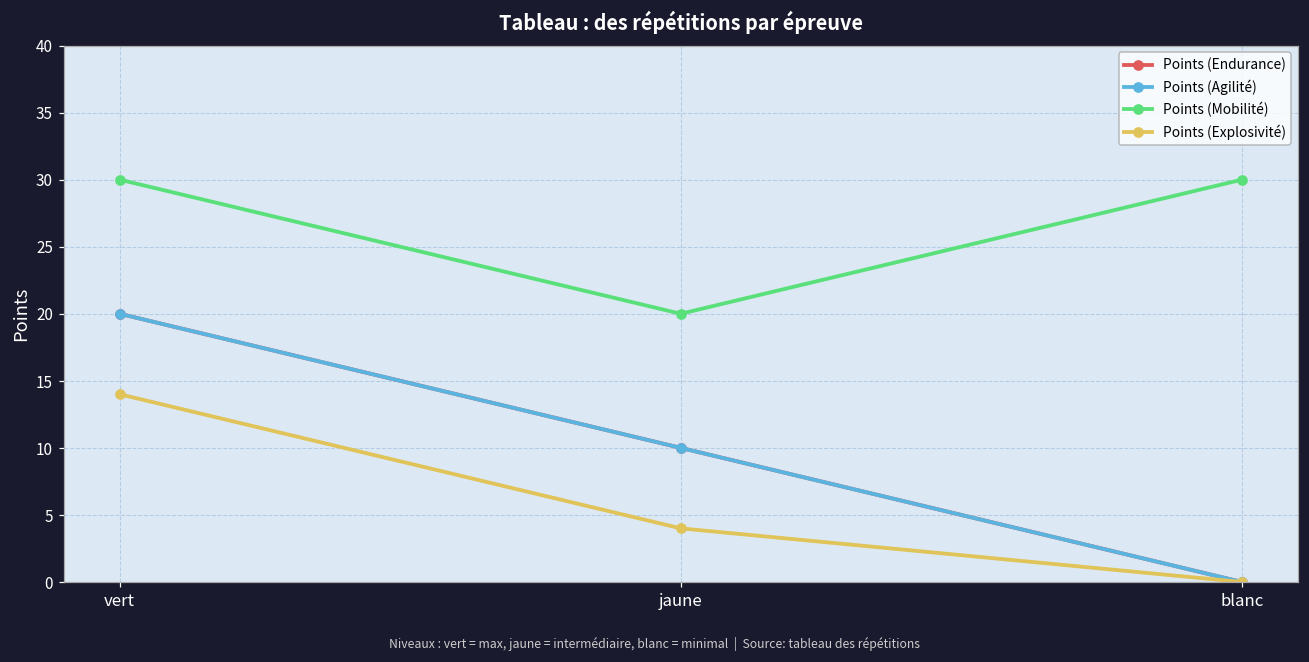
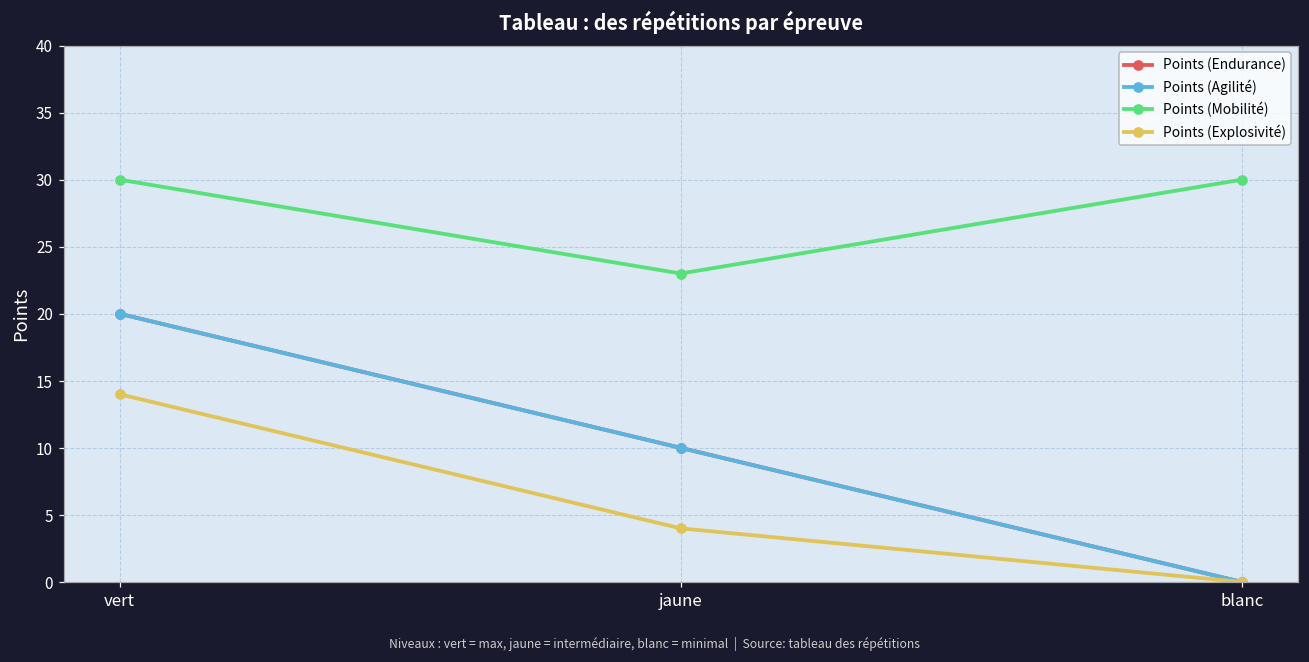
  {
    "Points (Agilité)": {
      "vert": 20,
      "jaune": 10
    },
    "Points (Mobilité)": {
      "vert": 30,
-     "jaune": 20,
+     "jaune": 23,
      "blanc": 30
    },
    "Points (Explosivité)": {
      "vert": 14,
      "jaune": 4
    }
  }
